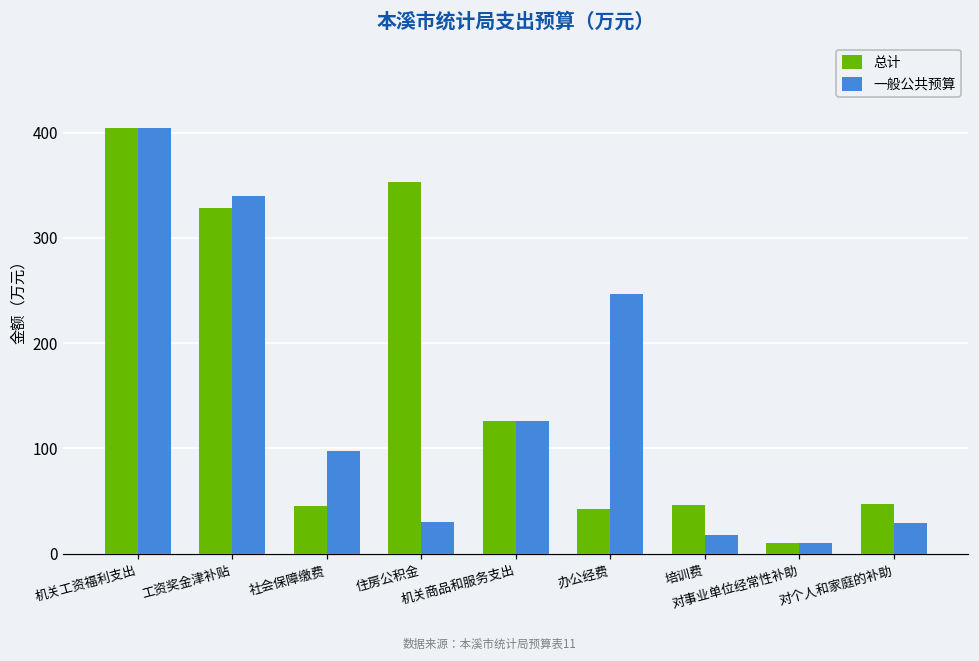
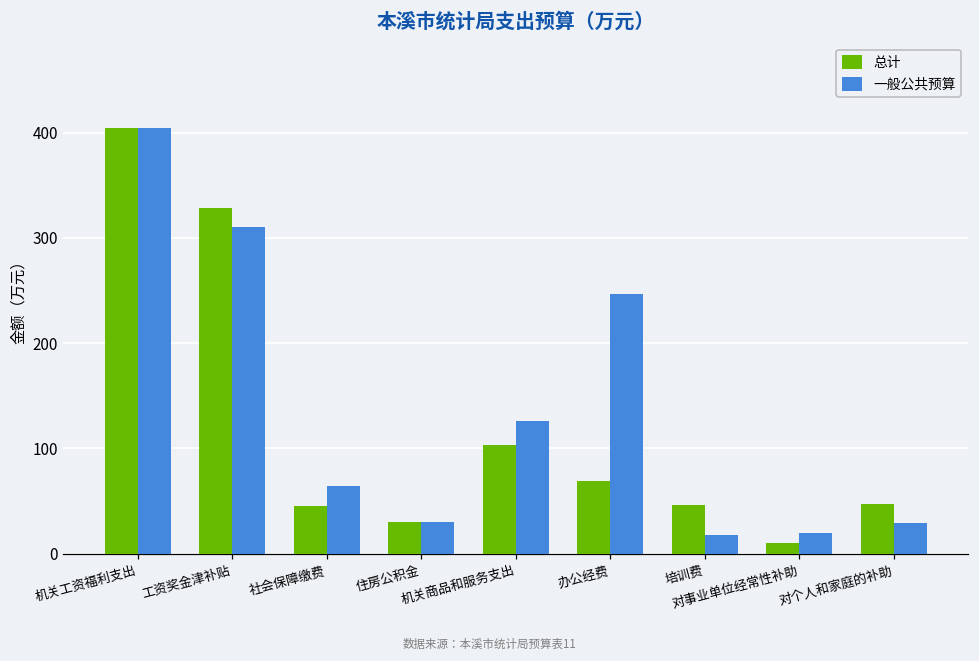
  {
    "总计": {
      "机关工资福利支出": 400,
      "工资奖金津补贴": 330,
      "社会保障缴费": 50,
-     "住房公积金": 350,
-     "机关商品和服务支出": 130,
-     "办公经费": 40,
+     "住房公积金": 30,
+     "机关商品和服务支出": 100,
+     "办公经费": 70,
      "培训费": 50,
      "对事业单位经常性补助": 10,
      "对个人和家庭的补助": 50
    },
    "一般公共预算": {
      "机关工资福利支出": 400,
-     "工资奖金津补贴": 340,
-     "社会保障缴费": 100,
+     "工资奖金津补贴": 310,
+     "社会保障缴费": 60,
      "住房公积金": 30,
      "机关商品和服务支出": 130,
      "办公经费": 250,
      "培训费": 20,
-     "对事业单位经常性补助": 10,
+     "对事业单位经常性补助": 20,
      "对个人和家庭的补助": 30
    }
  }
